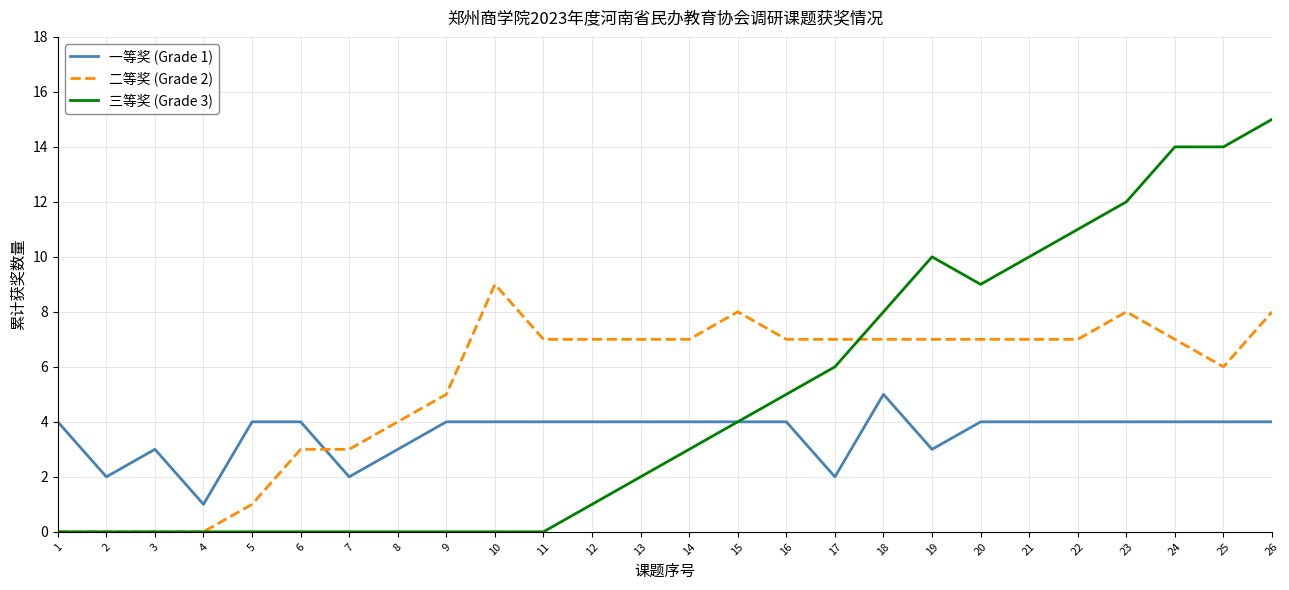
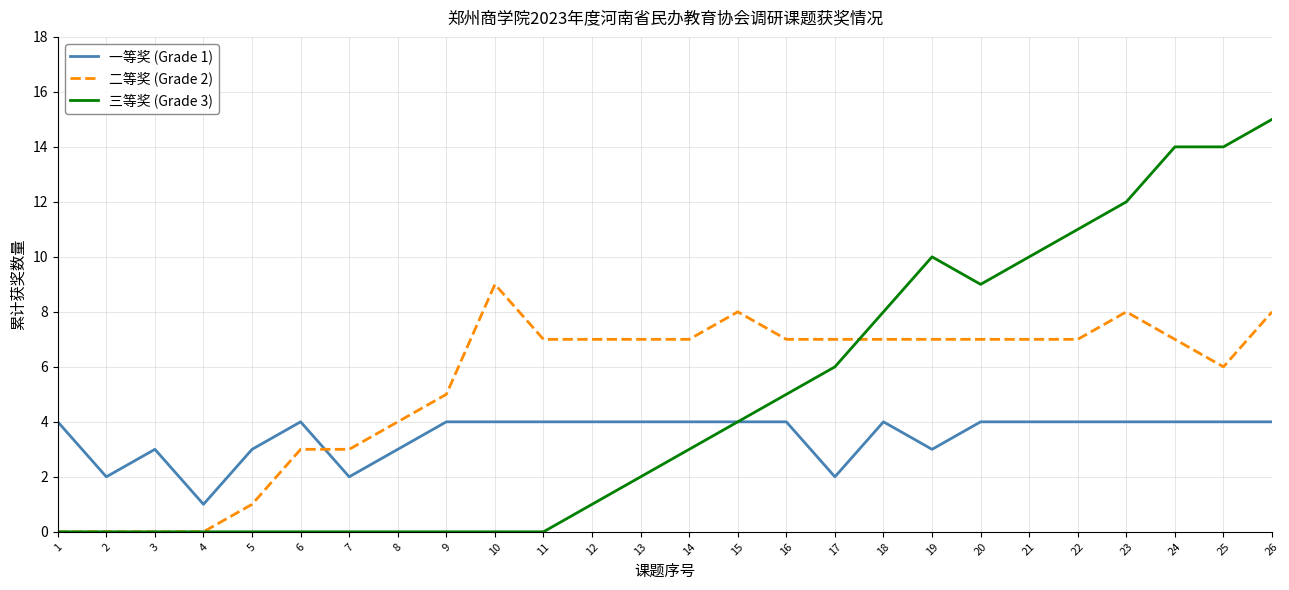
  {
    "一等奖 (Grade 1)": {
      "1": 4,
      "2": 2,
      "3": 3,
      "4": 1,
-     "5": 4,
+     "5": 3,
      "6": 4,
      "7": 2,
      "8": 3,
      "9": 4,
      "10": 4,
      "11": 4,
      "12": 4,
      "13": 4,
      "14": 4,
      "16": 4,
      "17": 2,
-     "18": 5,
+     "18": 4,
      "19": 3,
      "20": 4,
      "21": 4,
      "22": 4,
      "23": 4,
      "24": 4,
      "25": 4,
      "26": 4
    },
    "二等奖 (Grade 2)": {
      "5": 1,
      "6": 3,
      "7": 3,
      "8": 4,
      "9": 5,
      "10": 9,
      "11": 7,
      "12": 7,
      "13": 7,
      "14": 7,
      "15": 8,
      "16": 7,
      "17": 7,
      "18": 7,
      "19": 7,
      "20": 7,
      "21": 7,
      "22": 7,
      "23": 8,
      "24": 7,
      "25": 6,
      "26": 8
    },
    "三等奖 (Grade 3)": {
      "5": 0,
      "6": 0,
      "7": 0,
      "8": 0,
      "9": 0,
      "10": 0,
      "11": 0,
      "12": 1,
      "13": 2,
      "14": 3,
      "16": 5,
      "17": 6,
      "18": 8,
      "19": 10,
      "20": 9,
      "21": 10,
      "22": 11,
      "23": 12,
      "24": 14,
      "25": 14,
      "26": 15
    }
  }
